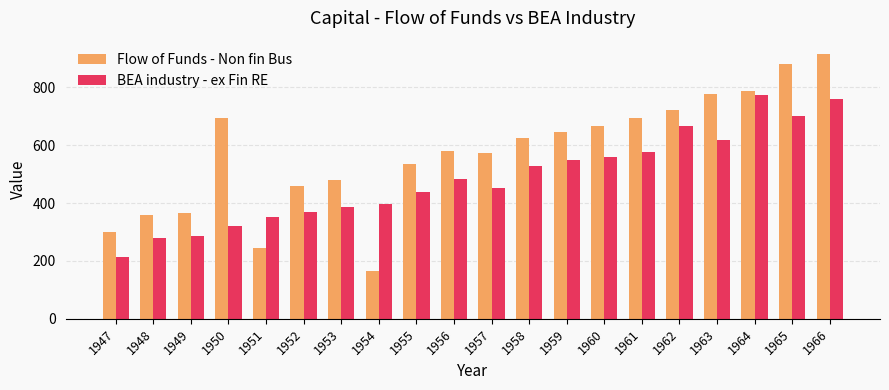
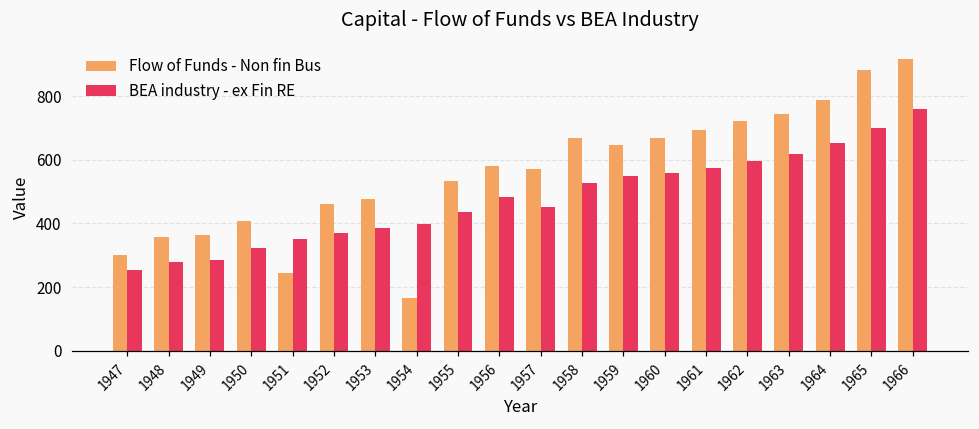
  {
    "Flow of Funds - Non fin Bus": {
      "1947": 300,
      "1948": 360,
      "1949": 370,
-     "1950": 690,
+     "1950": 410,
      "1951": 240,
      "1952": 460,
      "1953": 480,
      "1954": 170,
      "1955": 530,
      "1956": 580,
      "1957": 570,
-     "1958": 620,
+     "1958": 670,
      "1959": 650,
      "1960": 670,
      "1961": 690,
      "1962": 720,
-     "1963": 780,
+     "1963": 740,
      "1964": 790,
      "1965": 880,
      "1966": 920
    },
    "BEA industry - ex Fin RE": {
-     "1947": 210,
+     "1947": 250,
      "1948": 280,
      "1949": 290,
      "1950": 320,
      "1951": 350,
      "1952": 370,
      "1953": 390,
      "1954": 400,
      "1955": 440,
      "1956": 480,
      "1957": 450,
      "1958": 530,
      "1959": 550,
      "1960": 560,
      "1961": 580,
-     "1962": 670,
+     "1962": 600,
      "1963": 620,
-     "1964": 770,
+     "1964": 650,
      "1965": 700,
      "1966": 760
    }
  }
